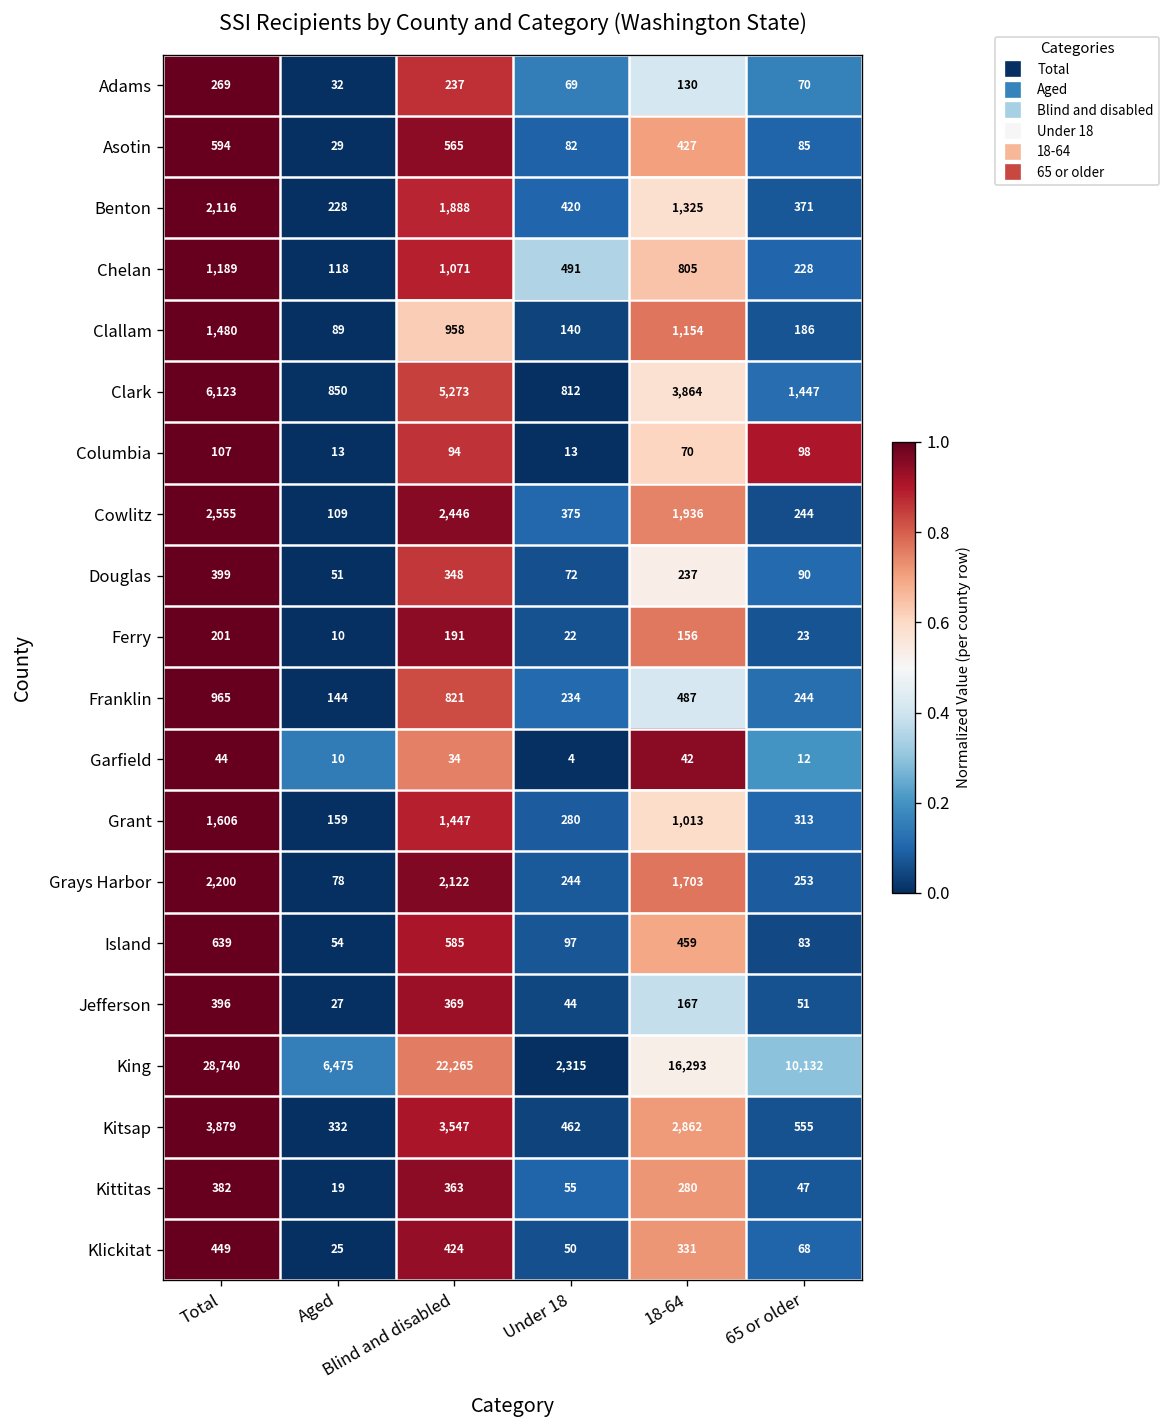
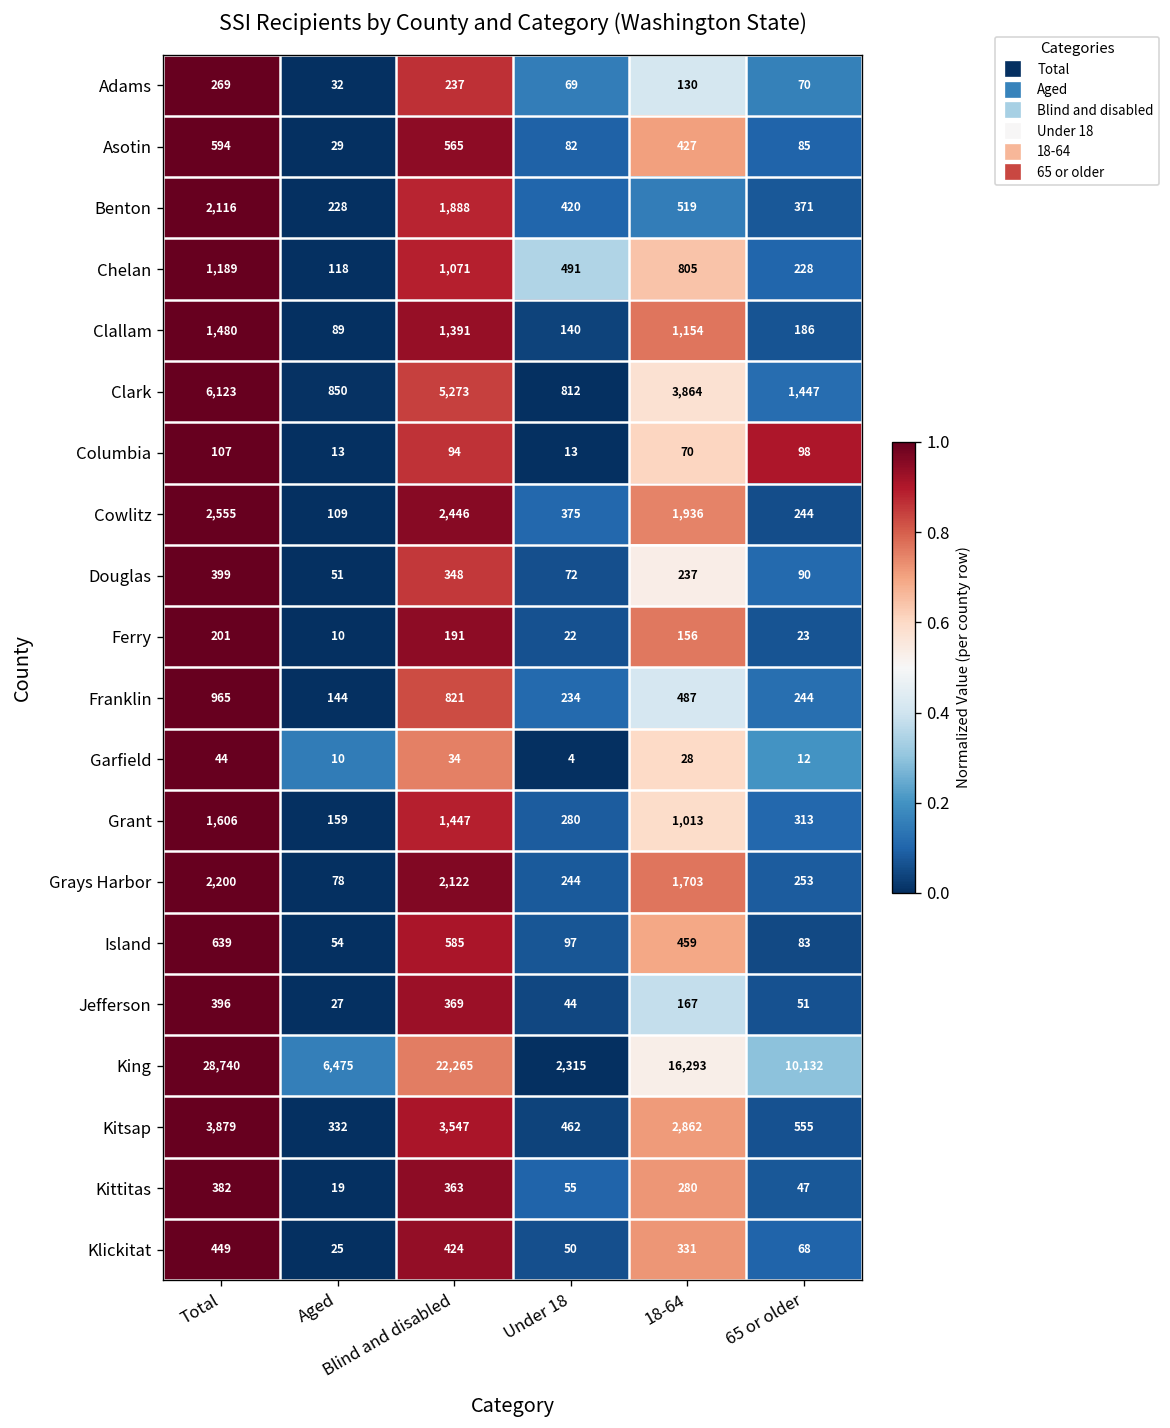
  {
    "Adams": {
      "Total": "269",
      "Aged": "32",
      "Blind and disabled": "237",
      "Under 18": "69",
      "18-64": "130",
      "65 or older": "70"
    },
    "Asotin": {
      "Total": "594",
      "Aged": "29",
      "Blind and disabled": "565",
      "Under 18": "82",
      "18-64": "427",
      "65 or older": "85"
    },
    "Benton": {
      "Total": "2,116",
      "Aged": "228",
      "Blind and disabled": "1,888",
      "Under 18": "420",
-     "18-64": "1,325",
+     "18-64": "519",
      "65 or older": "371"
    },
    "Chelan": {
      "Total": "1,189",
      "Aged": "118",
      "Blind and disabled": "1,071",
      "Under 18": "491",
      "18-64": "805",
      "65 or older": "228"
    },
    "Clallam": {
      "Total": "1,480",
      "Aged": "89",
-     "Blind and disabled": "958",
+     "Blind and disabled": "1,391",
      "Under 18": "140",
      "18-64": "1,154",
      "65 or older": "186"
    },
    "Clark": {
      "Total": "6,123",
      "Aged": "850",
      "Blind and disabled": "5,273",
      "Under 18": "812",
      "18-64": "3,864",
      "65 or older": "1,447"
    },
    "Columbia": {
      "Total": "107",
      "Aged": "13",
      "Blind and disabled": "94",
      "Under 18": "13",
      "18-64": "70",
      "65 or older": "98"
    },
    "Cowlitz": {
      "Total": "2,555",
      "Aged": "109",
      "Blind and disabled": "2,446",
      "Under 18": "375",
      "18-64": "1,936",
      "65 or older": "244"
    },
    "Douglas": {
      "Total": "399",
      "Aged": "51",
      "Blind and disabled": "348",
      "Under 18": "72",
      "18-64": "237",
      "65 or older": "90"
    },
    "Ferry": {
      "Total": "201",
      "Aged": "10",
      "Blind and disabled": "191",
      "Under 18": "22",
      "18-64": "156",
      "65 or older": "23"
    },
    "Franklin": {
      "Total": "965",
      "Aged": "144",
      "Blind and disabled": "821",
      "Under 18": "234",
      "18-64": "487",
      "65 or older": "244"
    },
    "Garfield": {
      "Total": "44",
      "Aged": "10",
      "Blind and disabled": "34",
      "Under 18": "4",
-     "18-64": "42",
+     "18-64": "28",
      "65 or older": "12"
    },
    "Grant": {
      "Total": "1,606",
      "Aged": "159",
      "Blind and disabled": "1,447",
      "Under 18": "280",
      "18-64": "1,013",
      "65 or older": "313"
    },
    "Grays Harbor": {
      "Total": "2,200",
      "Aged": "78",
      "Blind and disabled": "2,122",
      "Under 18": "244",
      "18-64": "1,703",
      "65 or older": "253"
    },
    "Island": {
      "Total": "639",
      "Aged": "54",
      "Blind and disabled": "585",
      "Under 18": "97",
      "18-64": "459",
      "65 or older": "83"
    },
    "Jefferson": {
      "Total": "396",
      "Aged": "27",
      "Blind and disabled": "369",
      "Under 18": "44",
      "18-64": "167",
      "65 or older": "51"
    },
    "King": {
      "Total": "28,740",
      "Aged": "6,475",
      "Blind and disabled": "22,265",
      "Under 18": "2,315",
      "18-64": "16,293",
      "65 or older": "10,132"
    },
    "Kitsap": {
      "Total": "3,879",
      "Aged": "332",
      "Blind and disabled": "3,547",
      "Under 18": "462",
      "18-64": "2,862",
      "65 or older": "555"
    },
    "Kittitas": {
      "Total": "382",
      "Aged": "19",
      "Blind and disabled": "363",
      "Under 18": "55",
      "18-64": "280",
      "65 or older": "47"
    },
    "Klickitat": {
      "Total": "449",
      "Aged": "25",
      "Blind and disabled": "424",
      "Under 18": "50",
      "18-64": "331",
      "65 or older": "68"
    }
  }
